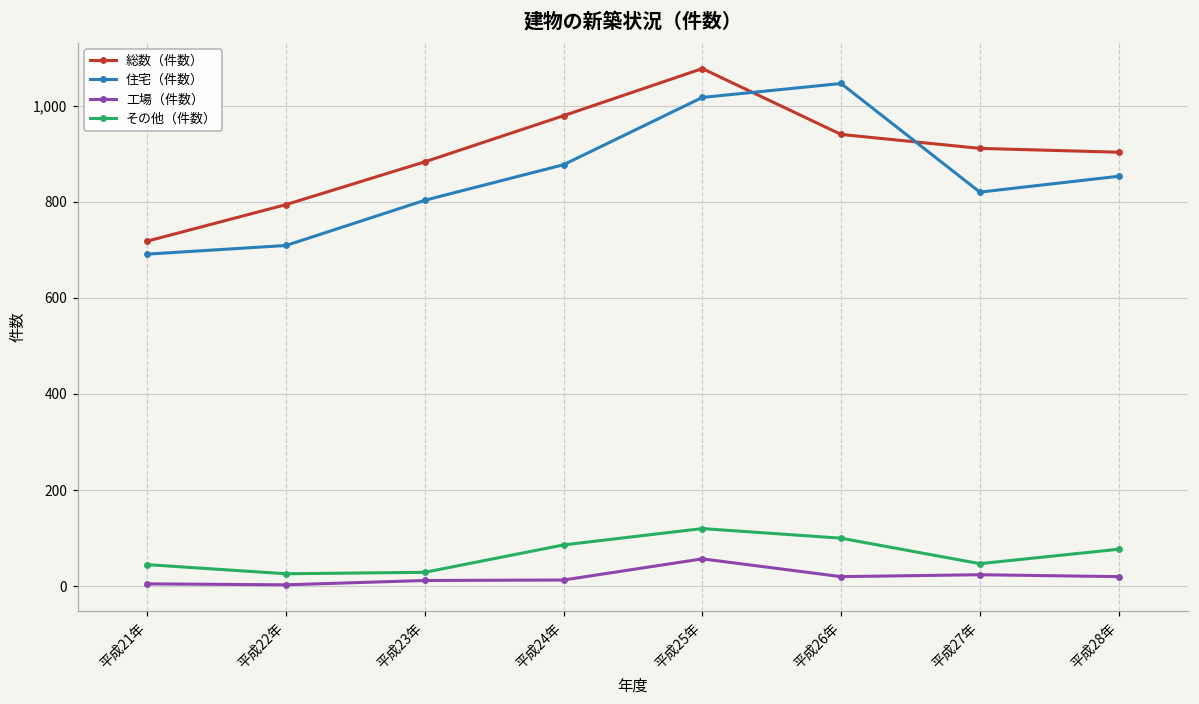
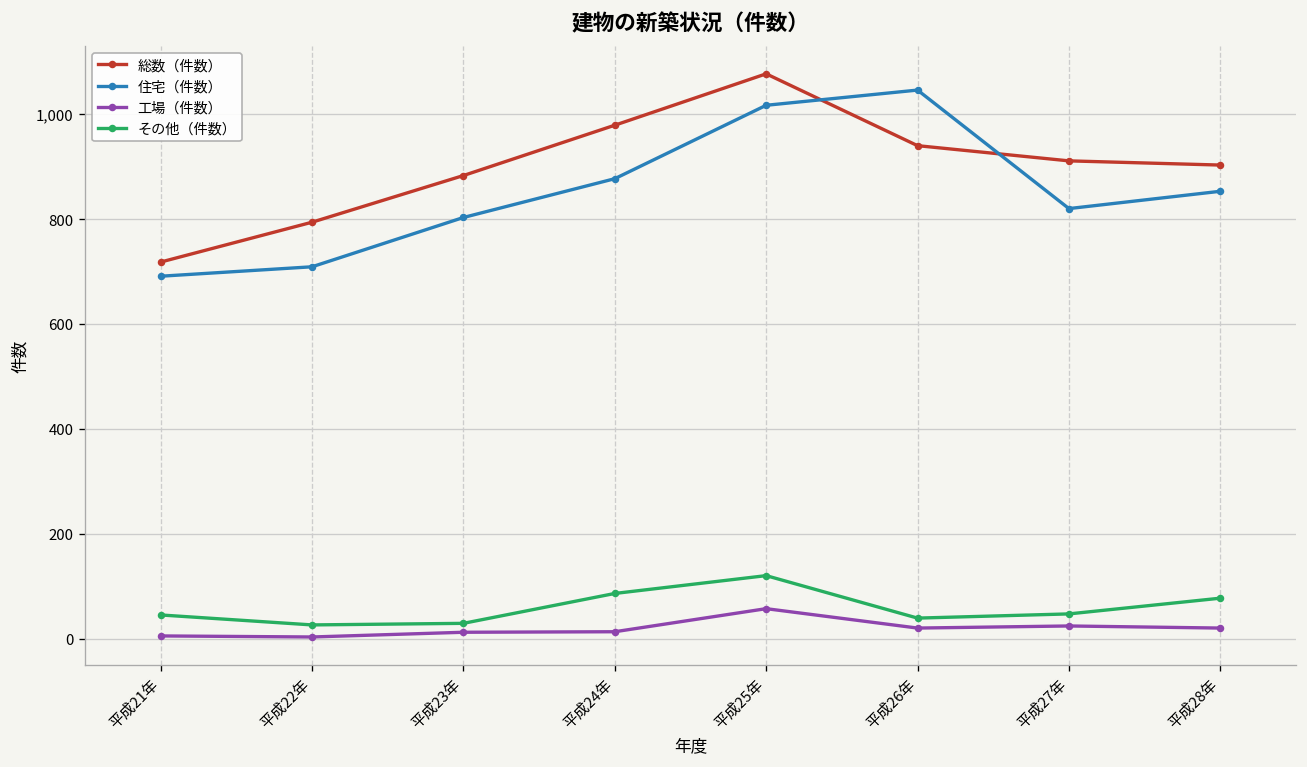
  {
    "総数（件数）": {
      "平成21年": "720",
      "平成22年": "790",
      "平成23年": "880",
      "平成24年": "980",
      "平成25年": "1,080",
      "平成26年": "940",
      "平成27年": "910",
      "平成28年": "900"
    },
    "住宅（件数）": {
      "平成21年": "690",
      "平成22年": "710",
      "平成23年": "800",
      "平成24年": "880",
      "平成25年": "1,020",
      "平成26年": "1,050",
      "平成27年": "820",
      "平成28年": "850"
    },
    "工場（件数）": {
      "平成21年": "10",
      "平成22年": "0",
      "平成23年": "10",
      "平成24年": "10",
      "平成25年": "60",
      "平成26年": "20",
      "平成27年": "20",
      "平成28年": "20"
    },
    "その他（件数）": {
      "平成21年": "50",
      "平成22年": "30",
      "平成23年": "30",
      "平成24年": "90",
      "平成25年": "120",
-     "平成26年": "100",
+     "平成26年": "40",
      "平成27年": "50",
      "平成28年": "80"
    }
  }
